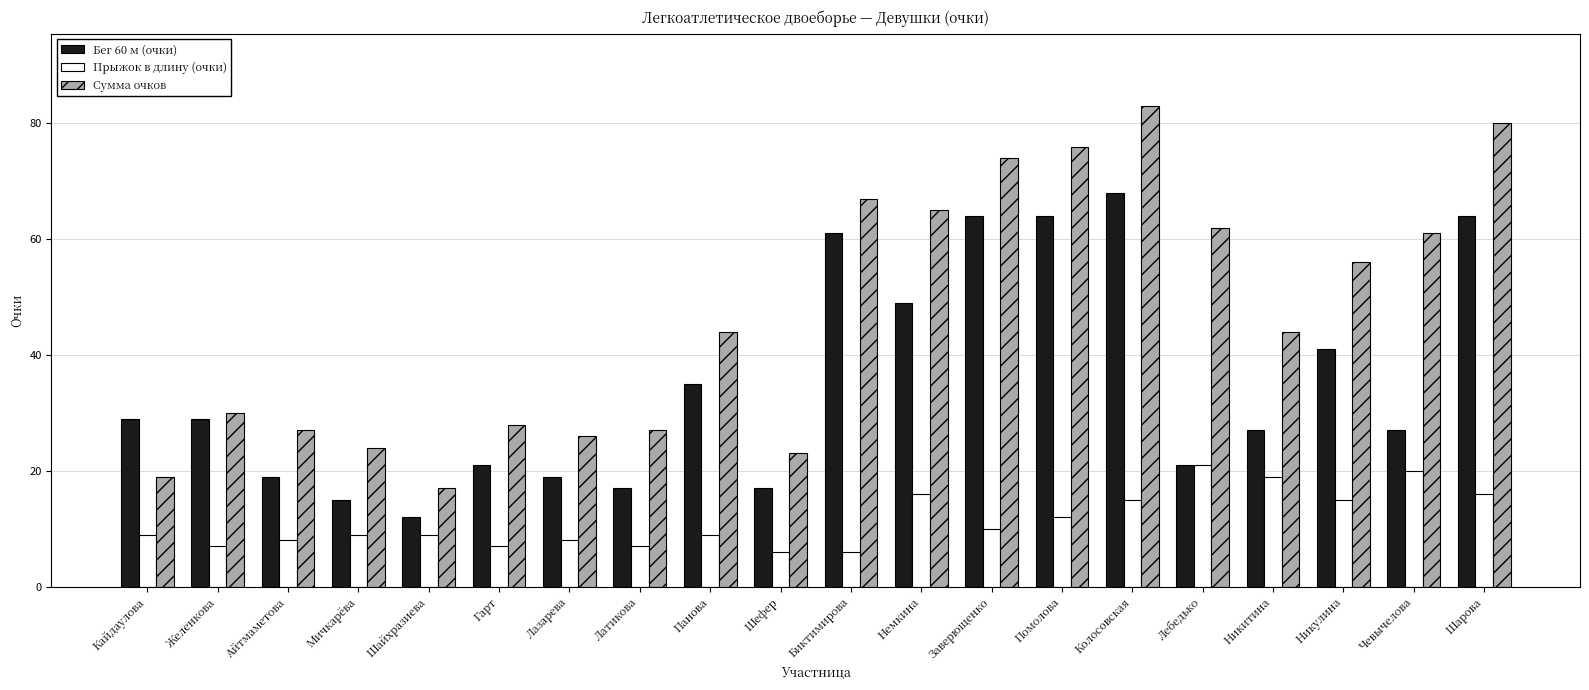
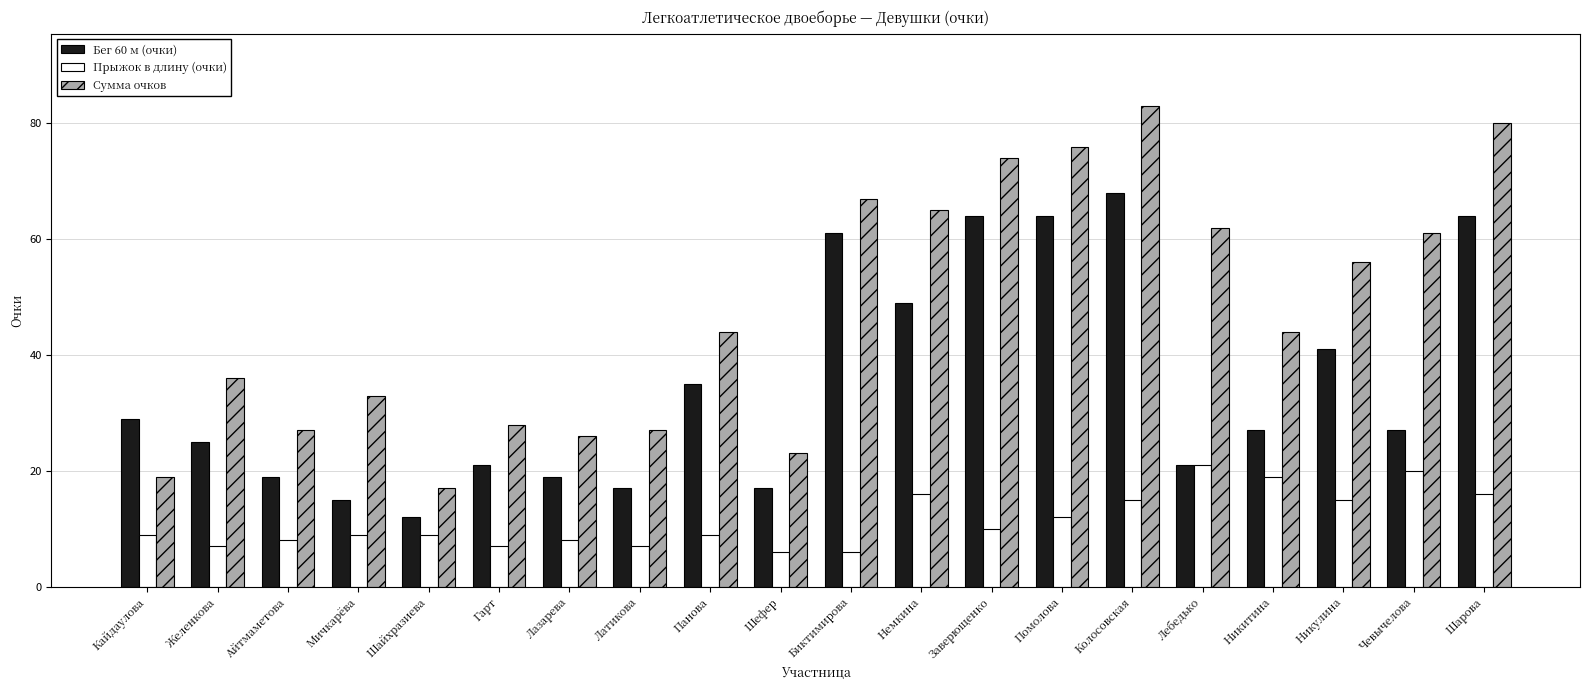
  {
    "Бег 60 м (очки)": {
      "Кайдаулова": 29,
-     "Желенкова": 29,
+     "Желенкова": 25,
      "Айтмаметова": 19,
      "Мичкарёва": 15,
      "Шайхразиева": 12,
      "Гарт": 21,
      "Лазарева": 19,
      "Латикова": 17,
      "Панова": 35,
      "Шефер": 17,
      "Биктимирова": 61,
      "Немкина": 49,
      "Заверющенко": 64,
      "Помолова": 64,
      "Колосовская": 68,
      "Лебедько": 21,
      "Никитина": 27,
      "Никулина": 41,
      "Чевычелова": 27,
      "Шарова": 64
    },
    "Прыжок в длину (очки)": {
      "Кайдаулова": 9,
      "Желенкова": 7,
      "Айтмаметова": 8,
      "Мичкарёва": 9,
      "Шайхразиева": 9,
      "Гарт": 7,
      "Лазарева": 8,
      "Латикова": 7,
      "Панова": 9,
      "Шефер": 6,
      "Биктимирова": 6,
      "Немкина": 16,
      "Заверющенко": 10,
      "Помолова": 12,
      "Колосовская": 15,
      "Лебедько": 21,
      "Никитина": 19,
      "Никулина": 15,
      "Чевычелова": 20,
      "Шарова": 16
    },
    "Сумма очков": {
      "Кайдаулова": 19,
-     "Желенкова": 30,
+     "Желенкова": 36,
      "Айтмаметова": 27,
-     "Мичкарёва": 24,
+     "Мичкарёва": 33,
      "Шайхразиева": 17,
      "Гарт": 28,
      "Лазарева": 26,
      "Латикова": 27,
      "Панова": 44,
      "Шефер": 23,
      "Биктимирова": 67,
      "Немкина": 65,
      "Заверющенко": 74,
      "Помолова": 76,
      "Колосовская": 83,
      "Лебедько": 62,
      "Никитина": 44,
      "Никулина": 56,
      "Чевычелова": 61,
      "Шарова": 80
    }
  }
